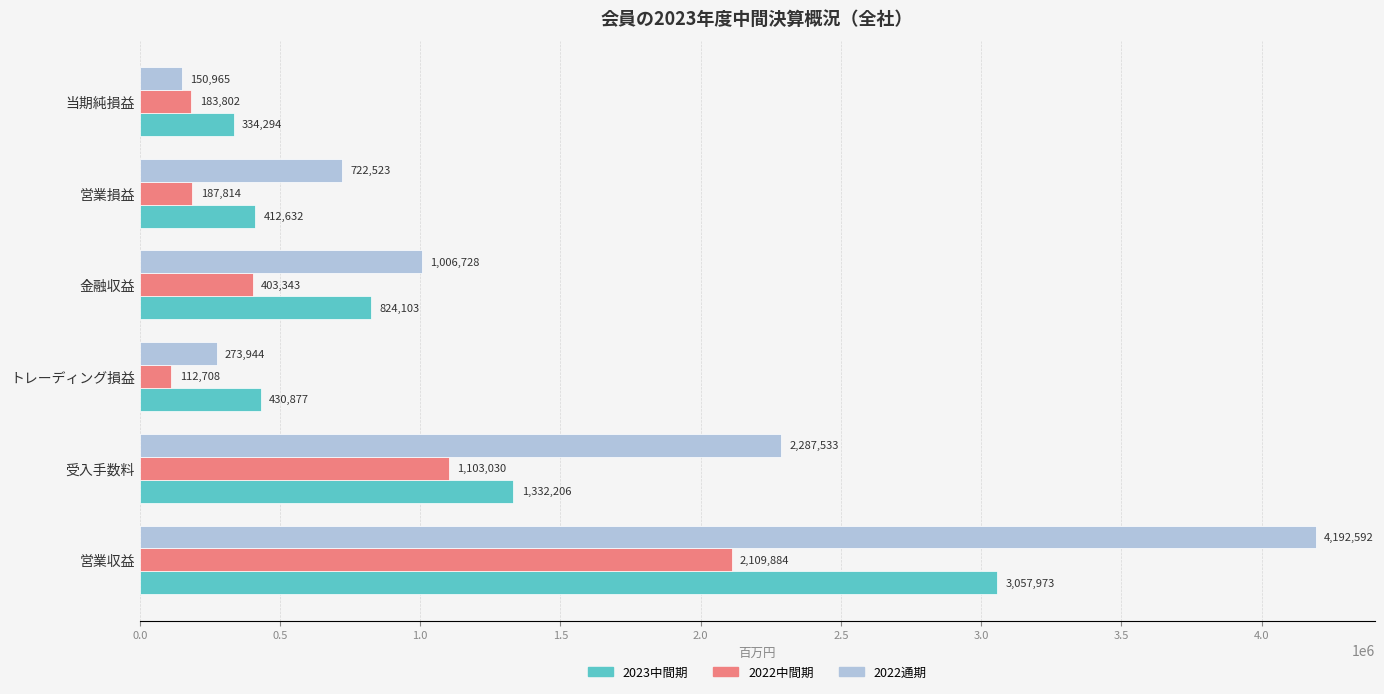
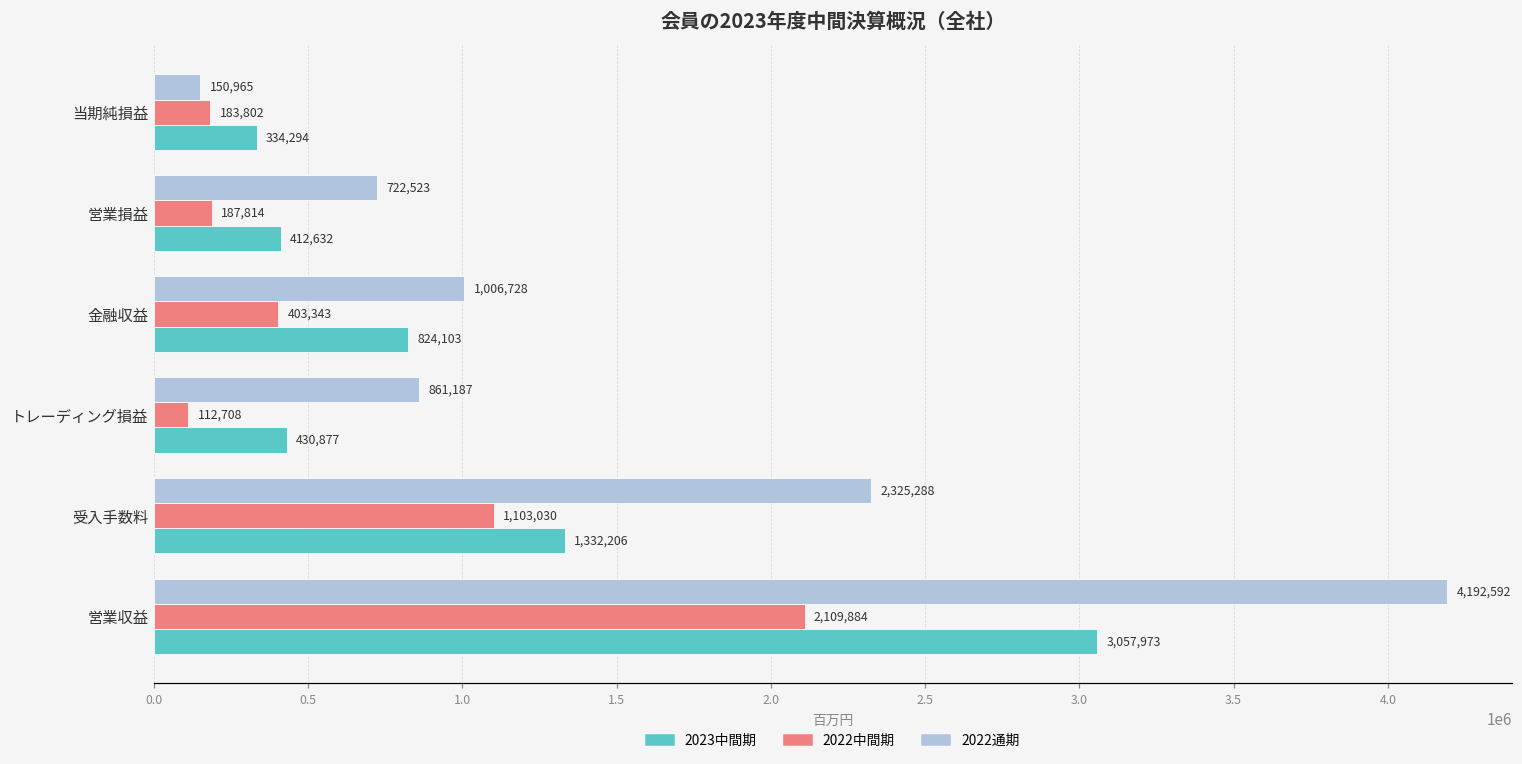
  {
    "2023中間期": {
      "当期純損益": "334,294",
      "営業損益": "412,632",
      "金融収益": "824,103",
      "トレーディング損益": "430,877",
      "受入手数料": "1,332,206",
      "営業収益": "3,057,973"
    },
    "2022中間期": {
      "当期純損益": "183,802",
      "営業損益": "187,814",
      "金融収益": "403,343",
      "トレーディング損益": "112,708",
      "受入手数料": "1,103,030",
      "営業収益": "2,109,884"
    },
    "2022通期": {
      "当期純損益": "150,965",
      "営業損益": "722,523",
      "金融収益": "1,006,728",
-     "トレーディング損益": "273,944",
-     "受入手数料": "2,287,533",
+     "トレーディング損益": "861,187",
+     "受入手数料": "2,325,288",
      "営業収益": "4,192,592"
    }
  }
